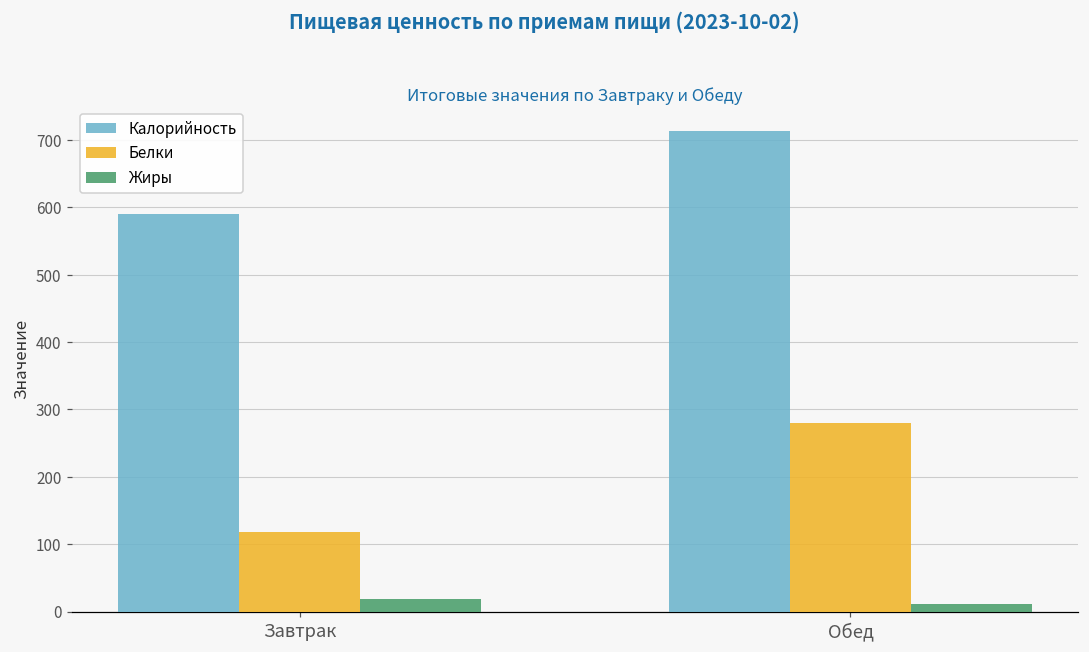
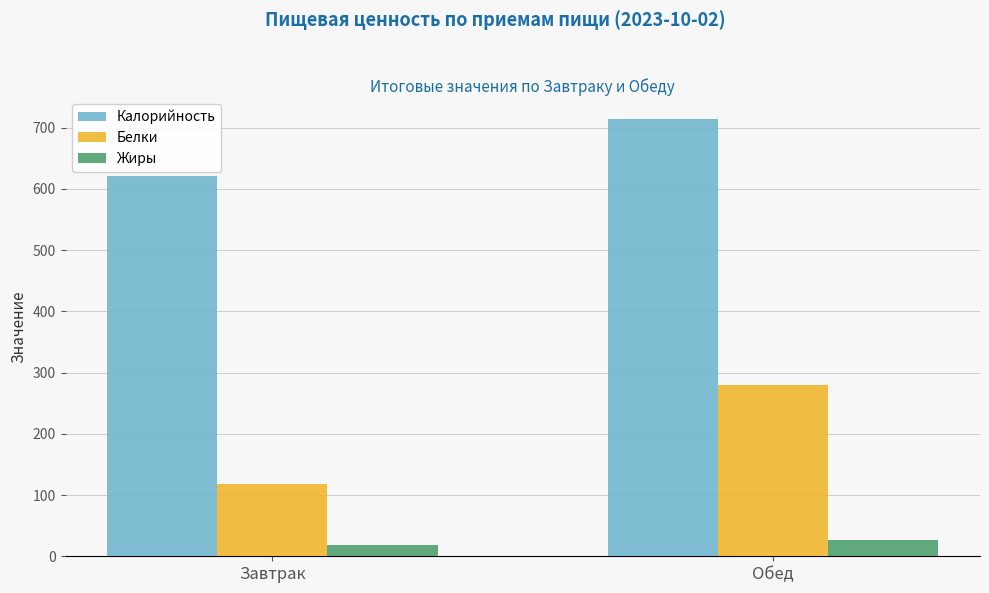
  {
    "Калорийность": {
-     "Завтрак": 590,
+     "Завтрак": 620,
      "Обед": 710
    },
    "Белки": {
      "Завтрак": 120,
      "Обед": 280
    },
    "Жиры": {
      "Завтрак": 20,
-     "Обед": 10
+     "Обед": 30
    }
  }
